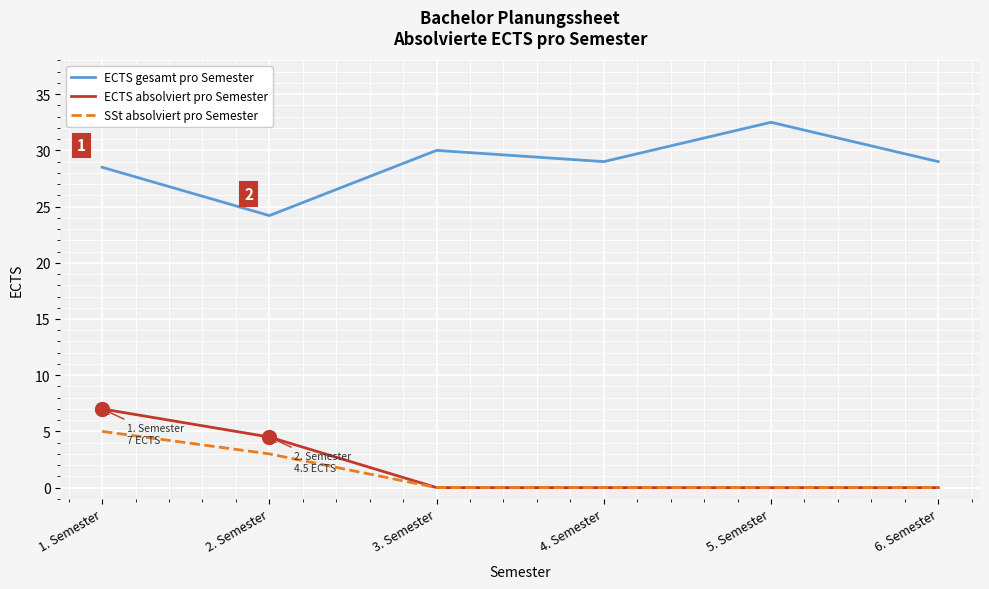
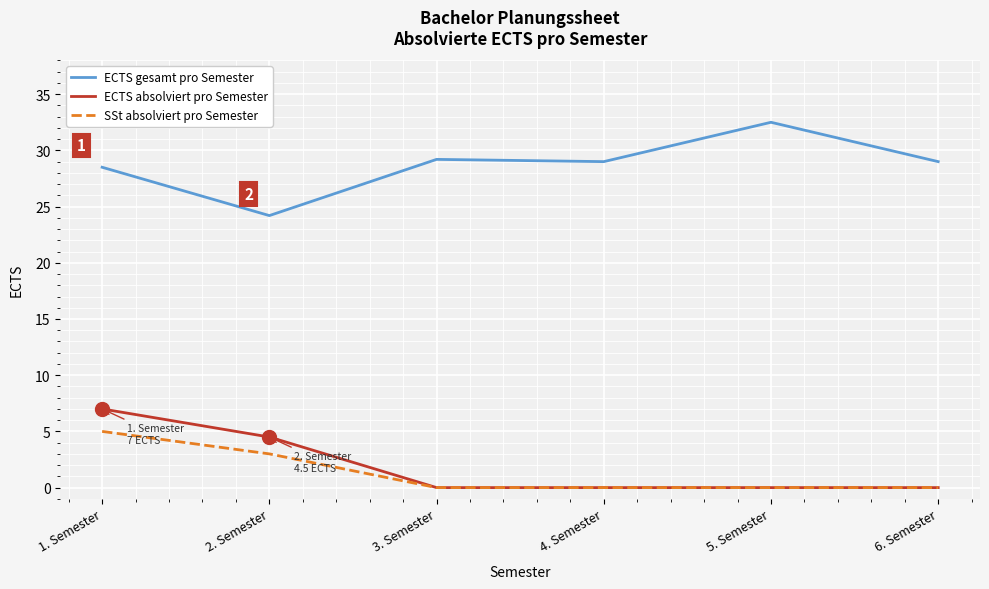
  {
    "ECTS gesamt pro Semester": {
-     "3. Semester": 30.0,
+     "3. Semester": 29.2,
      "4. Semester": 29.0,
      "5. Semester": 32.5,
      "6. Semester": 29.0
    }
  }
